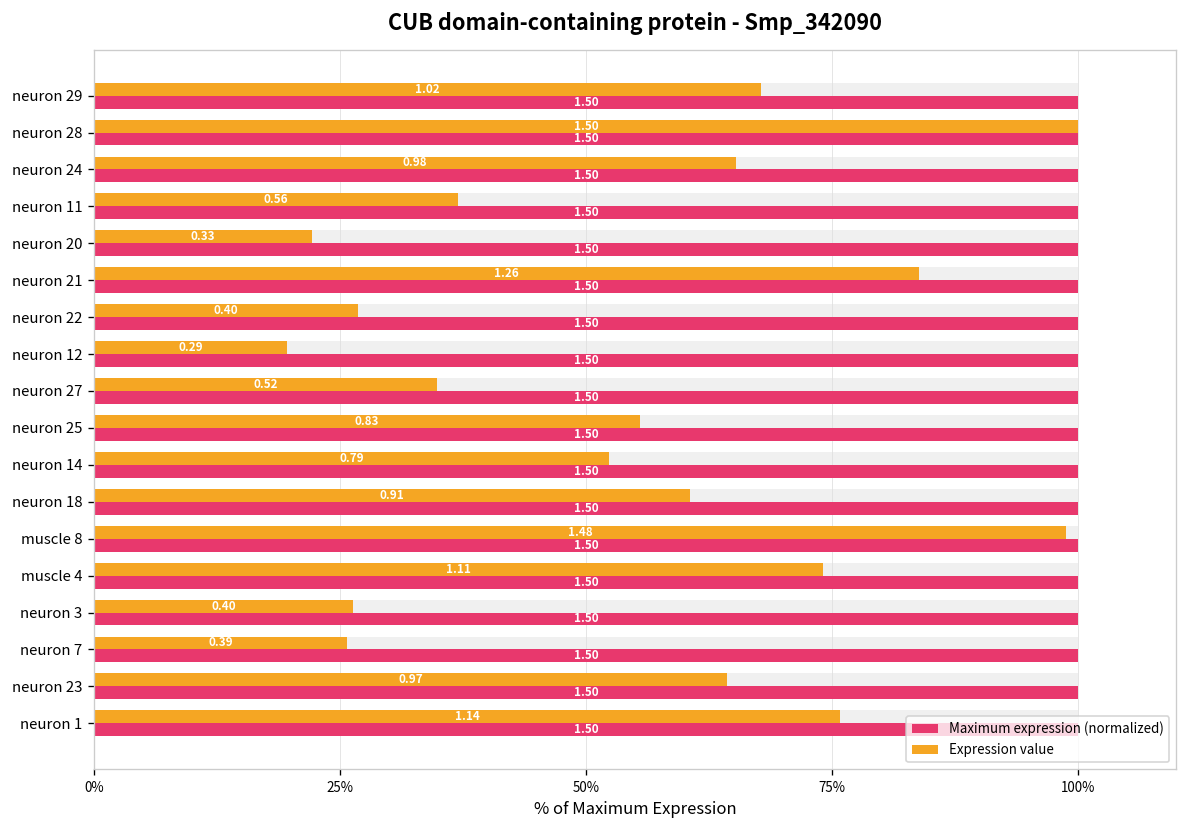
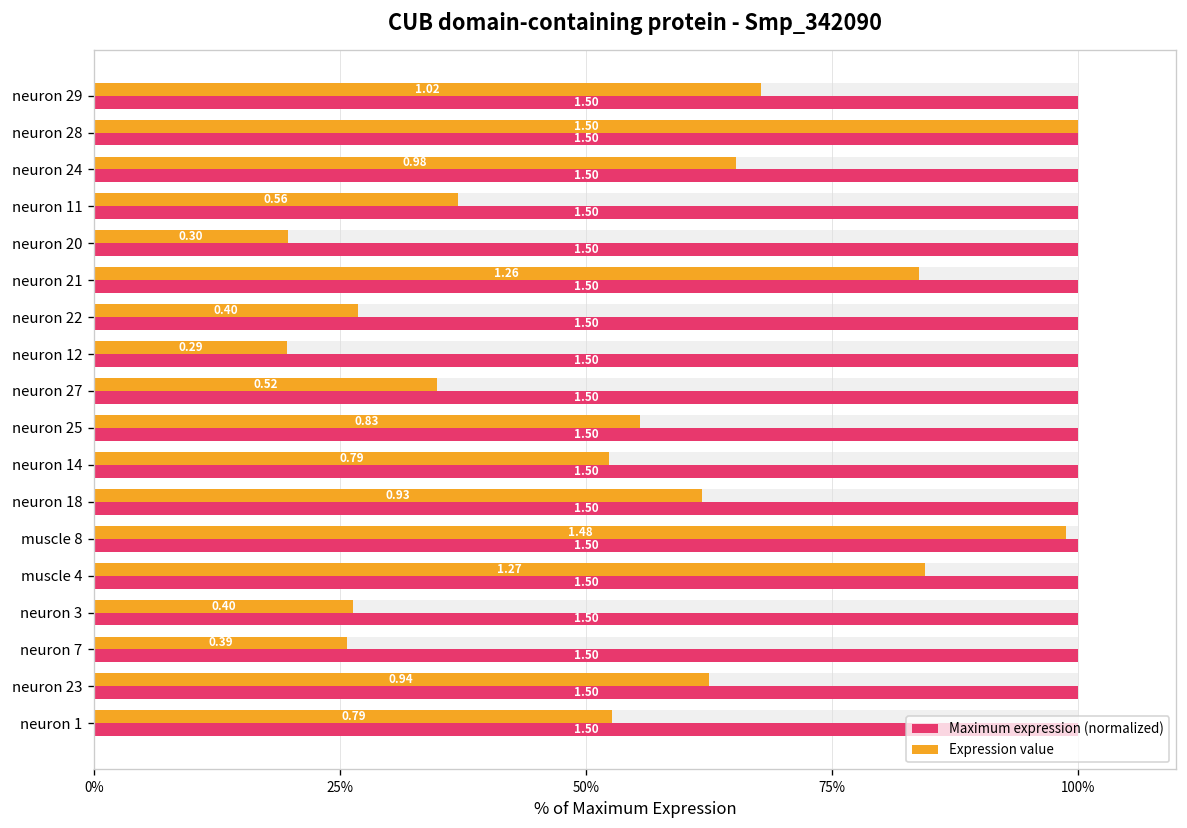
  {
    "Expression value": {
-     "neuron 20": 0.33,
-     "neuron 18": 0.91,
-     "muscle 4": 1.11,
-     "neuron 23": 0.97,
-     "neuron 1": 1.14
+     "neuron 20": 0.30,
+     "neuron 18": 0.93,
+     "muscle 4": 1.27,
+     "neuron 23": 0.94,
+     "neuron 1": 0.79
    }
  }
